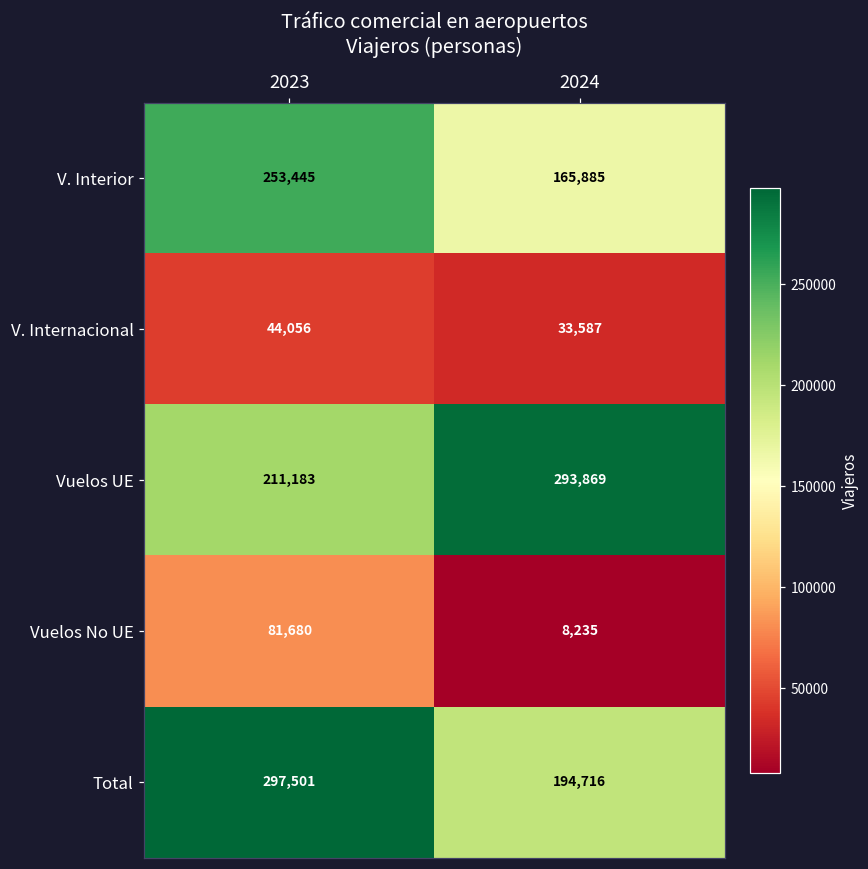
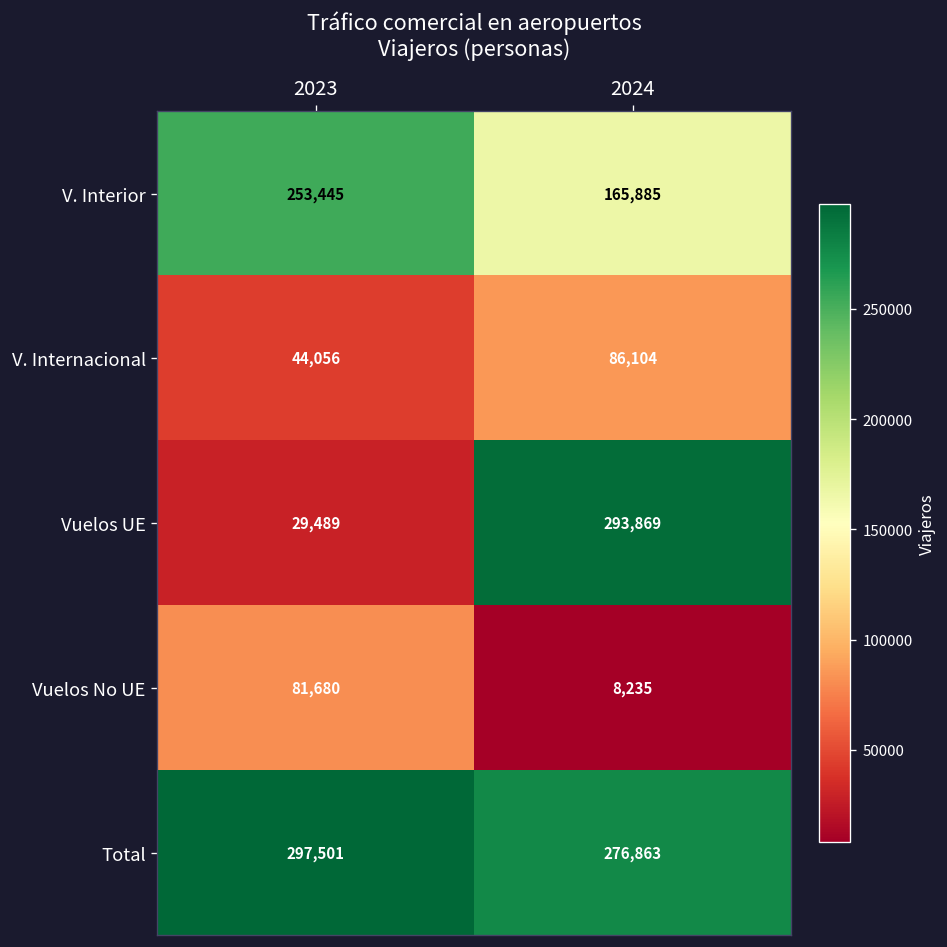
  {
    "V. Interior": {
      "2023": "253,445",
      "2024": "165,885"
    },
    "V. Internacional": {
      "2023": "44,056",
-     "2024": "33,587"
+     "2024": "86,104"
    },
    "Vuelos UE": {
-     "2023": "211,183",
+     "2023": "29,489",
      "2024": "293,869"
    },
    "Vuelos No UE": {
      "2023": "81,680",
      "2024": "8,235"
    },
    "Total": {
      "2023": "297,501",
-     "2024": "194,716"
+     "2024": "276,863"
    }
  }
